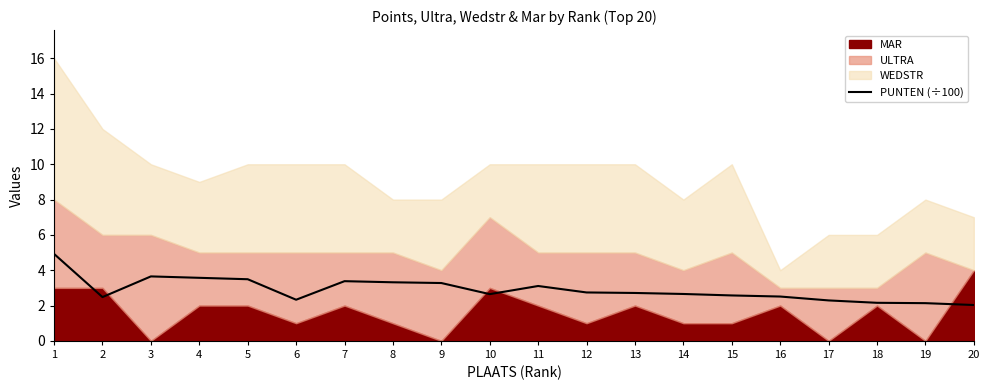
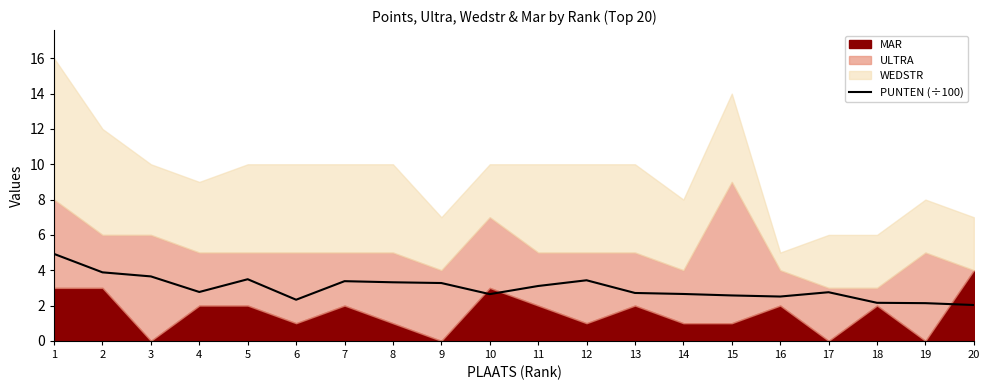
  {
    "PUNTEN (÷100)": {
      "1": 4.9,
-     "2": 2.5,
+     "2": 3.9,
      "3": 3.7,
-     "4": 3.6,
+     "4": 2.8,
      "5": 3.5,
      "6": 2.3,
      "7": 3.4,
      "8": 3.3,
      "9": 3.3,
      "10": 2.6,
      "11": 3.1,
-     "12": 2.7,
+     "12": 3.4,
      "13": 2.7,
      "14": 2.7,
      "15": 2.6,
      "16": 2.5,
-     "17": 2.3,
+     "17": 2.8,
      "18": 2.2,
      "19": 2.1,
      "20": 2.0
    },
    "MAR": {
      "1": 3.0,
      "2": 3.0,
      "3": 0.0,
      "4": 2.0,
      "5": 2.0,
      "6": 1.0,
      "7": 2.0,
      "8": 1.0,
      "9": 0.0,
      "10": 3.0,
      "11": 2.0,
      "12": 1.0,
      "13": 2.0,
      "14": 1.0,
      "15": 1.0,
      "16": 2.0,
      "17": 0.0,
      "18": 2.0,
      "19": 0.0
    },
    "ULTRA": {
      "1": 5,
      "2": 3,
      "3": 6,
      "4": 3,
      "5": 3,
      "6": 4,
      "7": 3,
      "8": 4,
      "9": 4,
      "10": 4,
      "11": 3,
      "12": 4,
      "13": 3,
      "14": 3,
-     "15": 4,
-     "16": 1,
+     "15": 8,
+     "16": 2,
      "17": 3,
      "18": 1,
      "19": 5
    },
    "WEDSTR": {
      "1": 8,
      "2": 6,
      "3": 4,
      "4": 4,
      "5": 5,
      "6": 5,
      "7": 5,
-     "8": 3,
-     "9": 4,
+     "8": 5,
+     "9": 3,
      "10": 3,
      "11": 5,
      "12": 5,
      "13": 5,
      "14": 4,
      "15": 5,
      "16": 1,
      "17": 3,
      "18": 3,
      "19": 3,
      "20": 3
    }
  }
